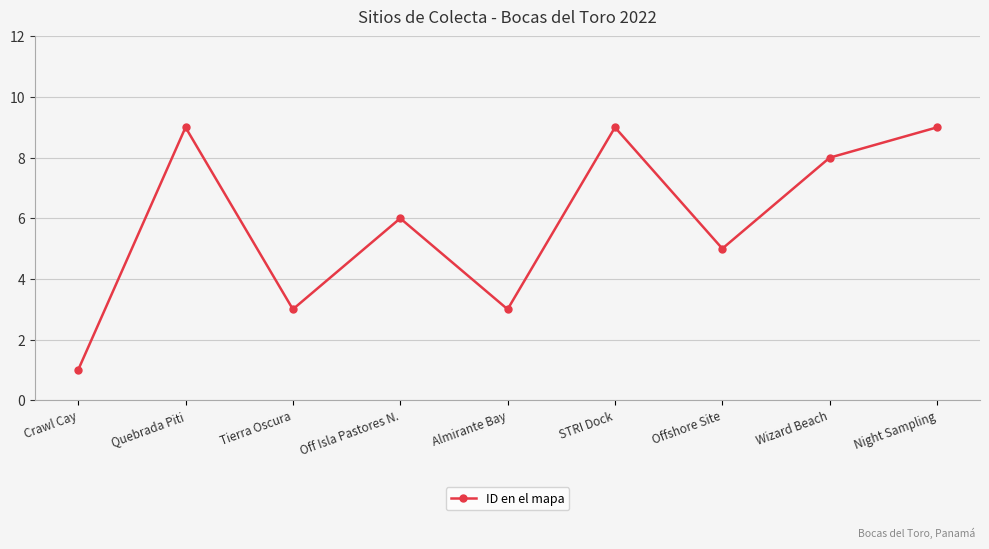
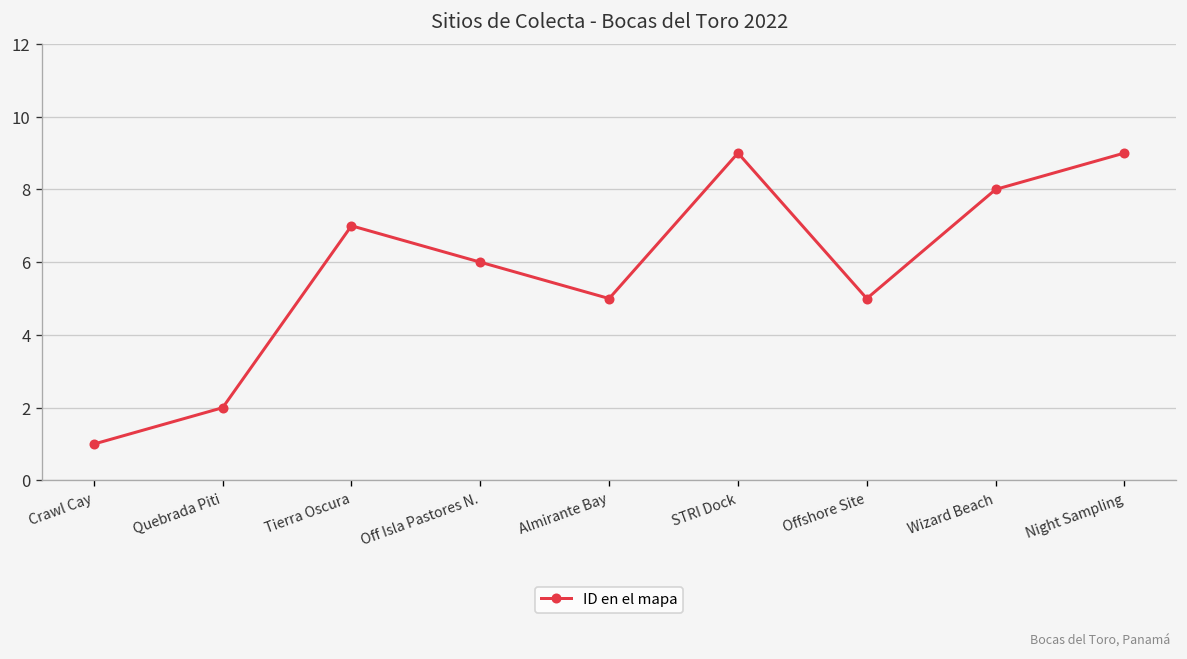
  {
    "Crawl Cay": 1,
-   "Quebrada Piti": 9,
-   "Tierra Oscura": 3,
+   "Quebrada Piti": 2,
+   "Tierra Oscura": 7,
    "Off Isla Pastores N.": 6,
-   "Almirante Bay": 3,
+   "Almirante Bay": 5,
    "STRI Dock": 9,
    "Offshore Site": 5,
    "Wizard Beach": 8,
    "Night Sampling": 9
  }
